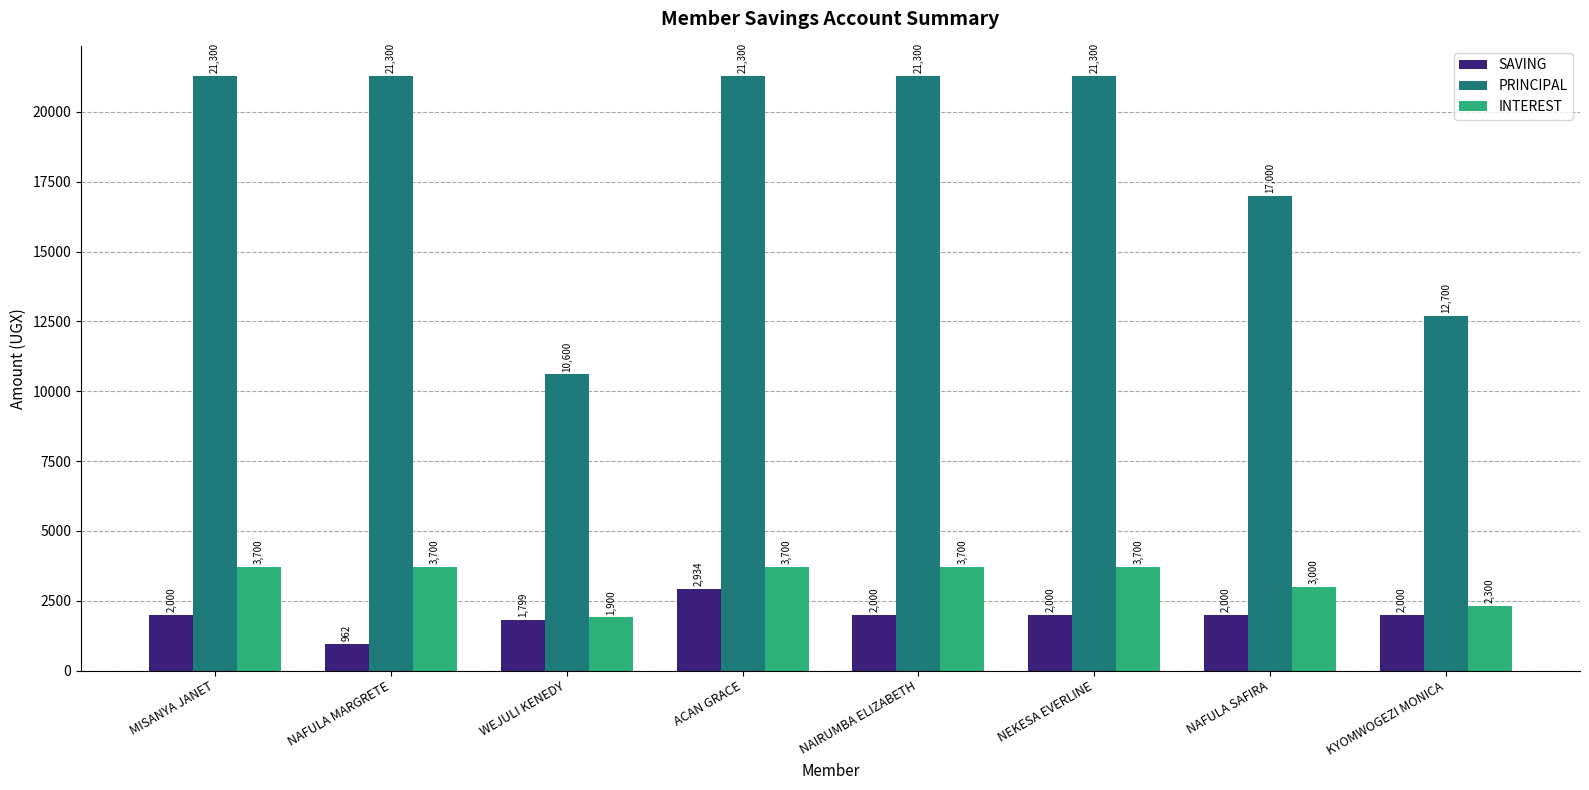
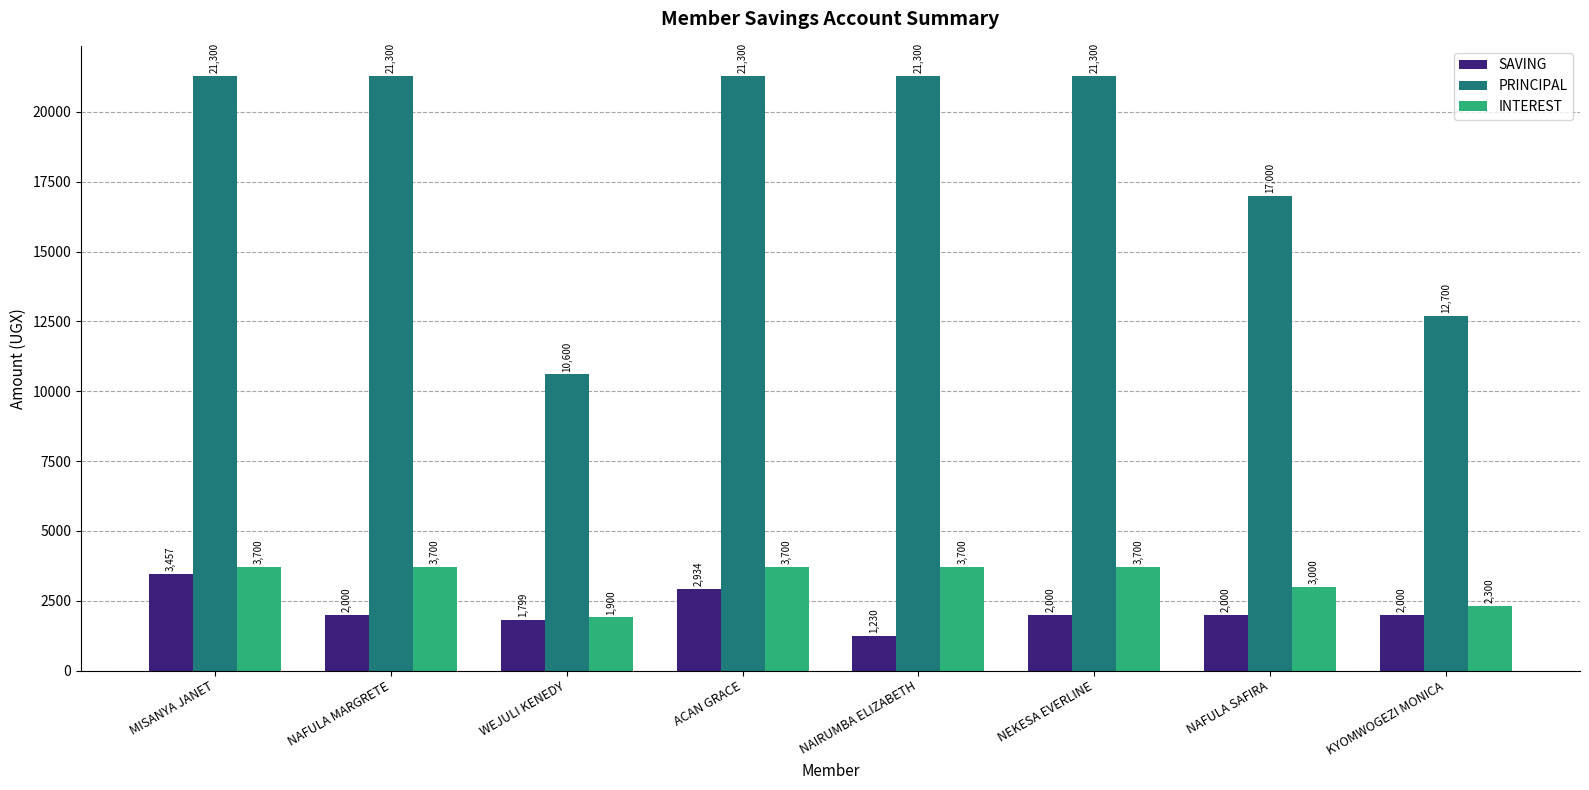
  {
    "SAVING": {
-     "MISANYA JANET": "2,000",
-     "NAFULA MARGRETE": "962",
+     "MISANYA JANET": "3,457",
+     "NAFULA MARGRETE": "2,000",
      "WEJULI KENEDY": "1,799",
      "ACAN GRACE": "2,934",
-     "NAIRUMBA ELIZABETH": "2,000",
+     "NAIRUMBA ELIZABETH": "1,230",
      "NEKESA EVERLINE": "2,000",
      "NAFULA SAFIRA": "2,000",
      "KYOMWOGEZI MONICA": "2,000"
    }
  }
